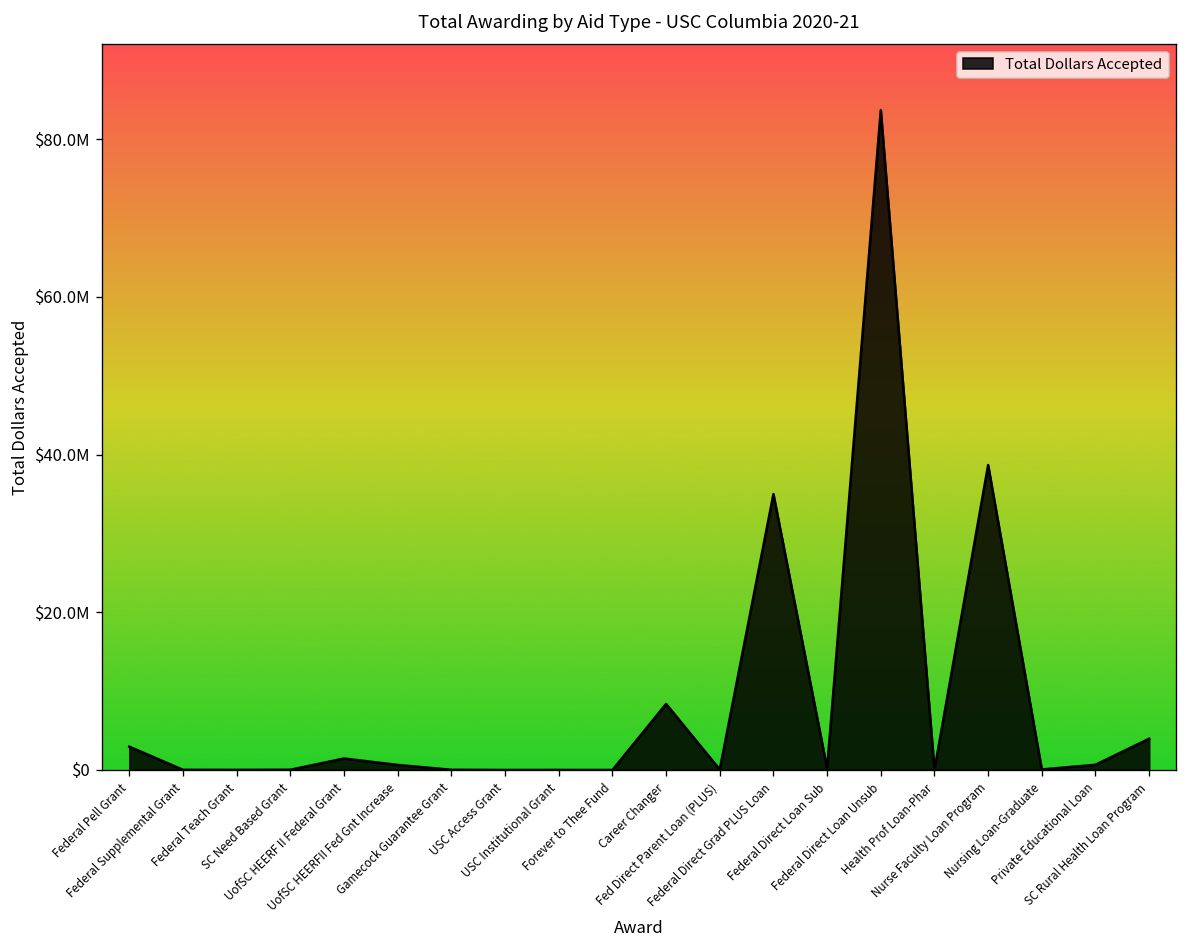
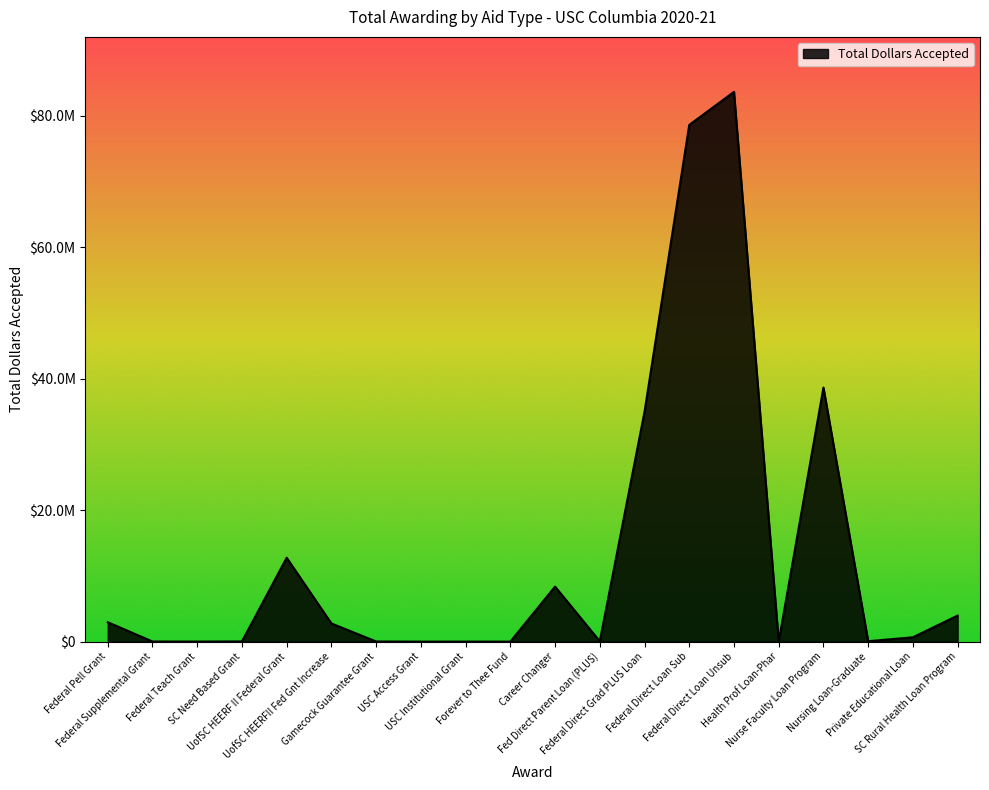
  {
    "Federal Pell Grant": "$3000000",
    "Federal Supplemental Grant": "$0",
    "Federal Teach Grant": "$0",
    "SC Need Based Grant": "$0",
-   "UofSC HEERF II Federal Grant": "$1000000",
-   "UofSC HEERFII Fed Gnt Increase": "$1000000",
+   "UofSC HEERF II Federal Grant": "$13000000",
+   "UofSC HEERFII Fed Gnt Increase": "$3000000",
    "Gamecock Guarantee Grant": "$0",
    "USC Access Grant": "$0",
    "USC Institutional Grant": "$0",
    "Forever to Thee Fund": "$0",
    "Career Changer": "$8000000",
    "Fed Direct Parent Loan (PLUS)": "$0",
    "Federal Direct Grad PLUS Loan": "$35000000",
-   "Federal Direct Loan Sub": "$0",
+   "Federal Direct Loan Sub": "$79000000",
    "Federal Direct Loan Unsub": "$84000000",
    "Health Prof Loan-Phar": "$0",
    "Nurse Faculty Loan Program": "$39000000",
    "Nursing Loan-Graduate": "$0",
    "Private Educational Loan": "$1000000",
    "SC Rural Health Loan Program": "$4000000"
  }
